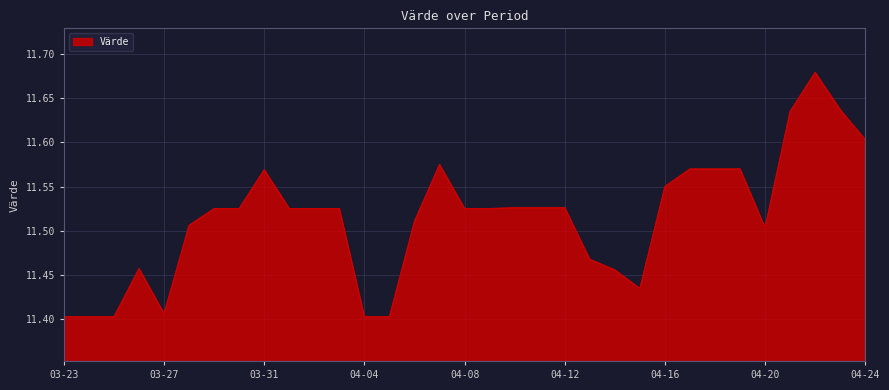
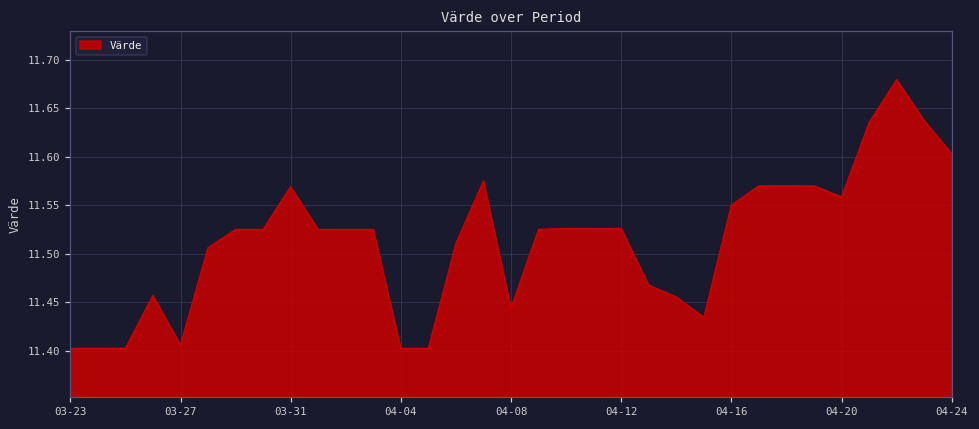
  {
    "03-23": 11.40,
    "03-27": 11.41,
    "03-31": 11.57,
    "04-04": 11.40,
-   "04-08": 11.53,
+   "04-08": 11.44,
    "04-12": 11.53,
    "04-16": 11.55,
-   "04-20": 11.50,
+   "04-20": 11.56,
    "04-24": 11.60
  }
